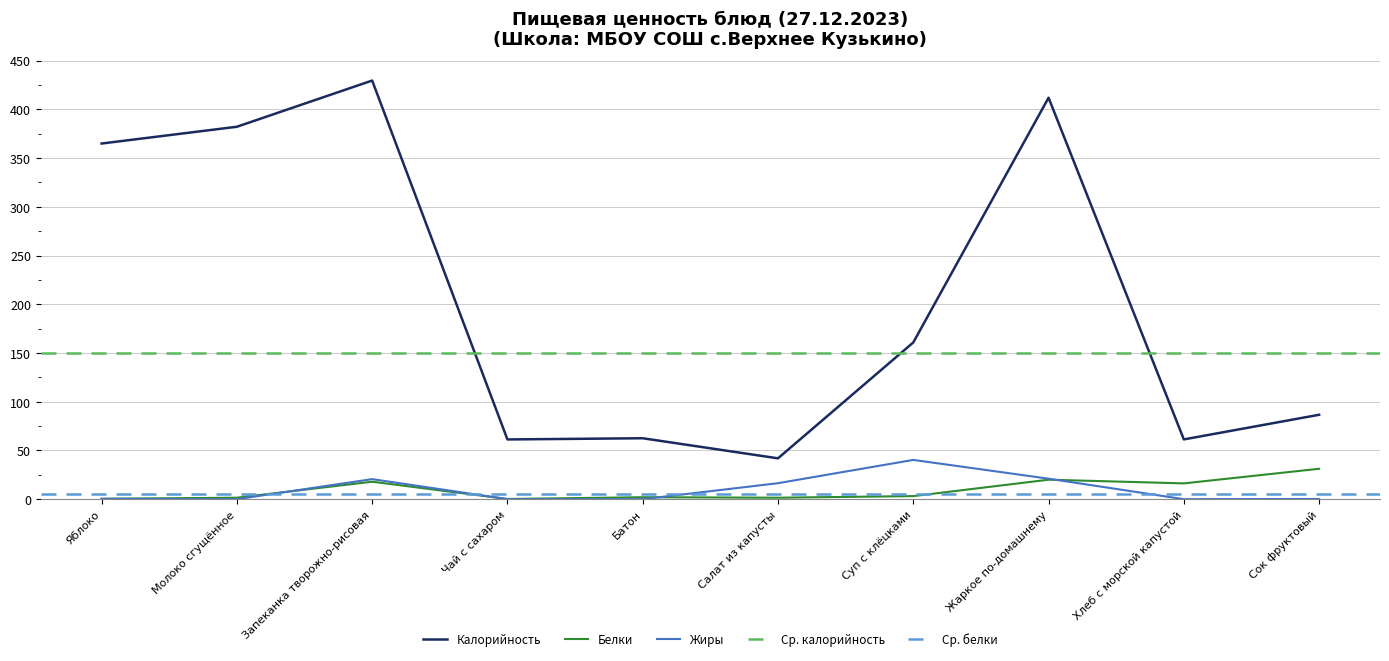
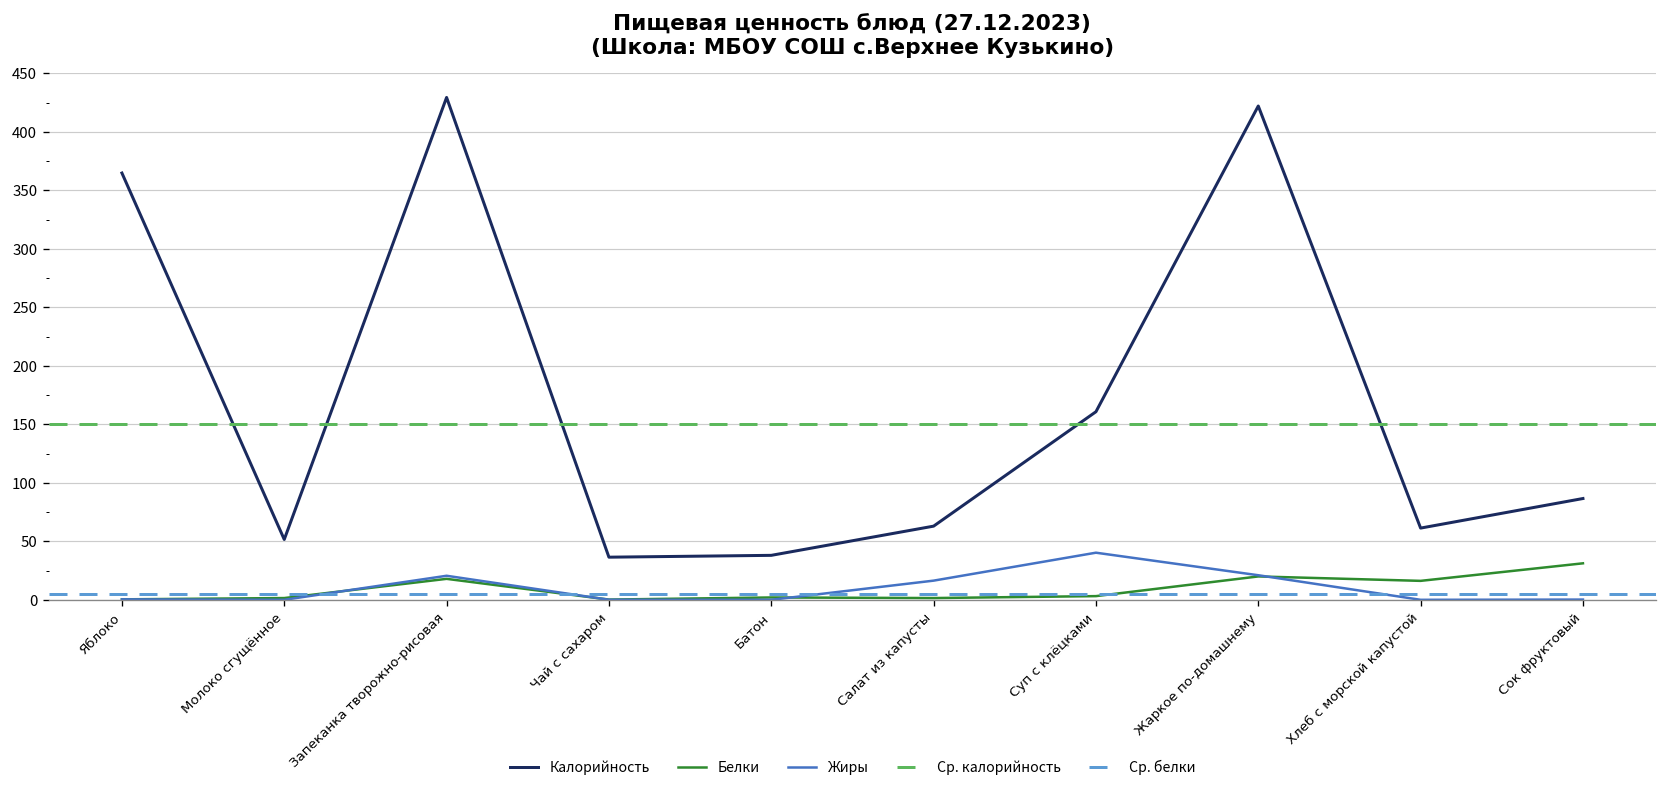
  {
    "Калорийность": {
      "Яблоко": 360,
-     "Молоко сгущённое": 380,
+     "Молоко сгущённое": 50,
      "Запеканка творожно-рисовая": 430,
-     "Чай с сахаром": 60,
-     "Батон": 60,
-     "Салат из капусты": 40,
+     "Чай с сахаром": 40,
+     "Батон": 40,
+     "Салат из капусты": 60,
      "Суп с клёцками": 160,
-     "Жаркое по-домашнему": 410,
+     "Жаркое по-домашнему": 420,
      "Хлеб с морской капустой": 60,
      "Сок фруктовый": 90
    },
    "Белки": {
      "Запеканка творожно-рисовая": 20,
      "Салат из капусты": 0,
      "Суп с клёцками": 0,
      "Хлеб с морской капустой": 20,
      "Сок фруктовый": 30
    },
    "Жиры": {
      "Запеканка творожно-рисовая": 20,
      "Салат из капусты": 20,
      "Суп с клёцками": 40,
      "Хлеб с морской капустой": 0,
      "Сок фруктовый": 0
    }
  }
